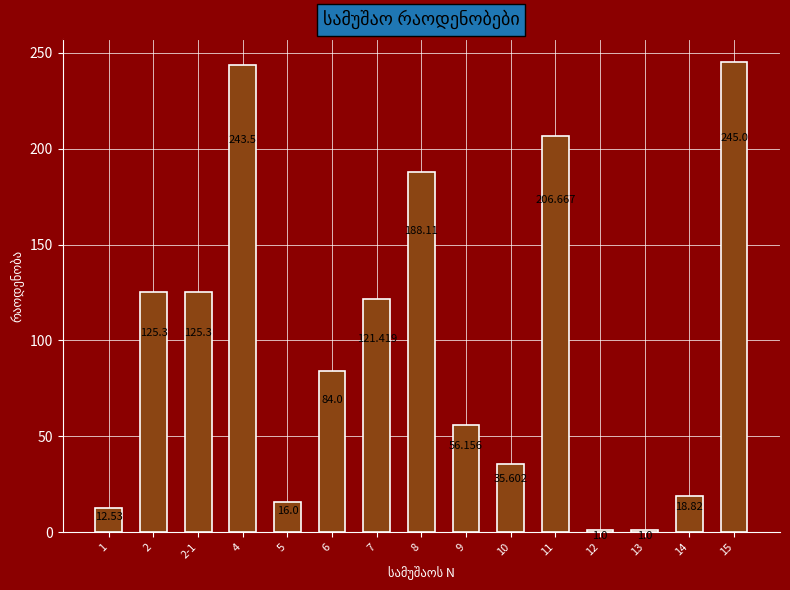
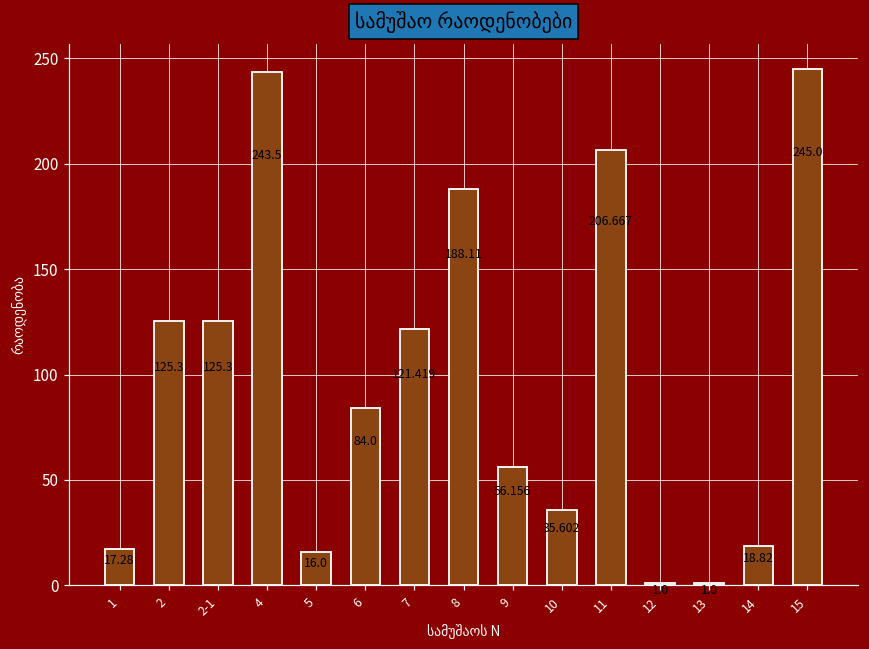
  {
-   "1": 12.53,
+   "1": 17.28,
    "2": 125.3,
    "2-1": 125.3,
    "4": 243.5,
    "5": 16.0,
    "6": 84.0,
    "7": 121.419,
    "8": 188.11,
    "9": 56.156,
    "10": 35.602,
    "11": 206.667,
    "12": 1.0,
    "13": 1.0,
    "14": 18.82,
    "15": 245.0
  }
